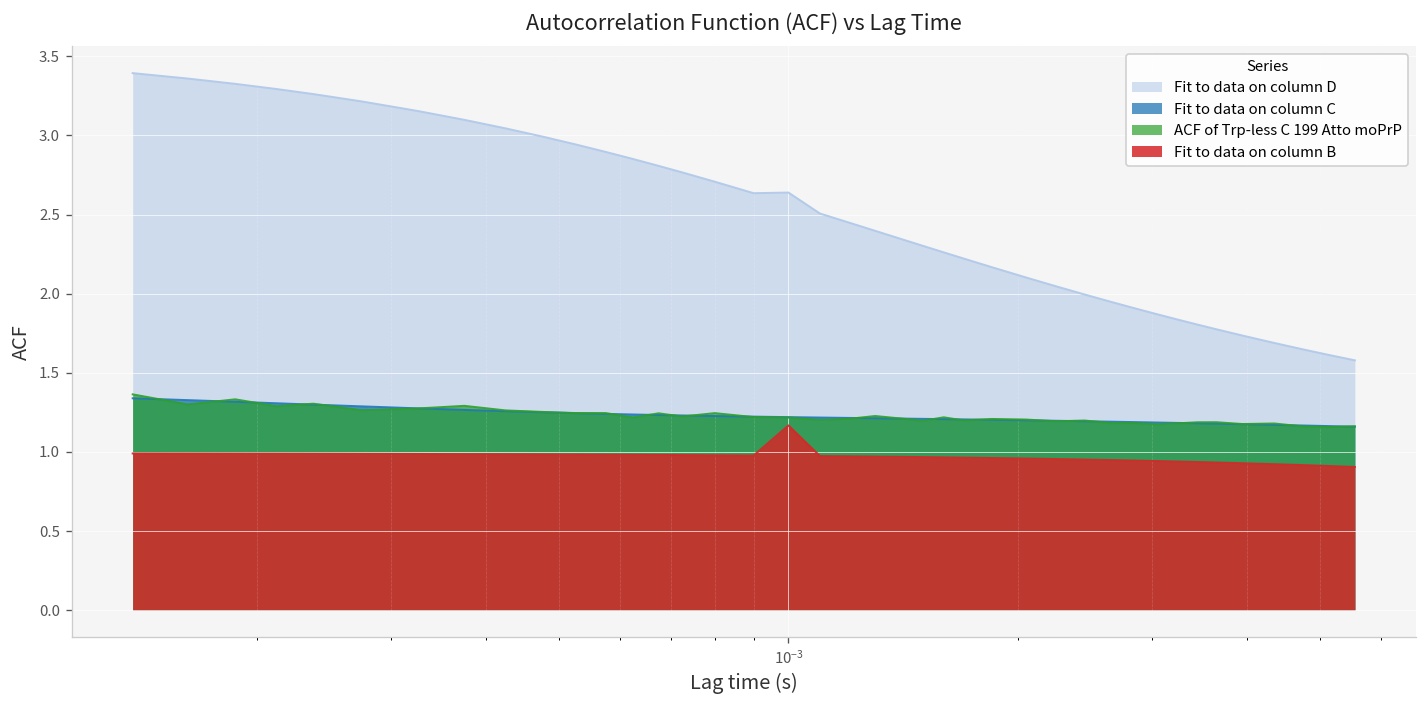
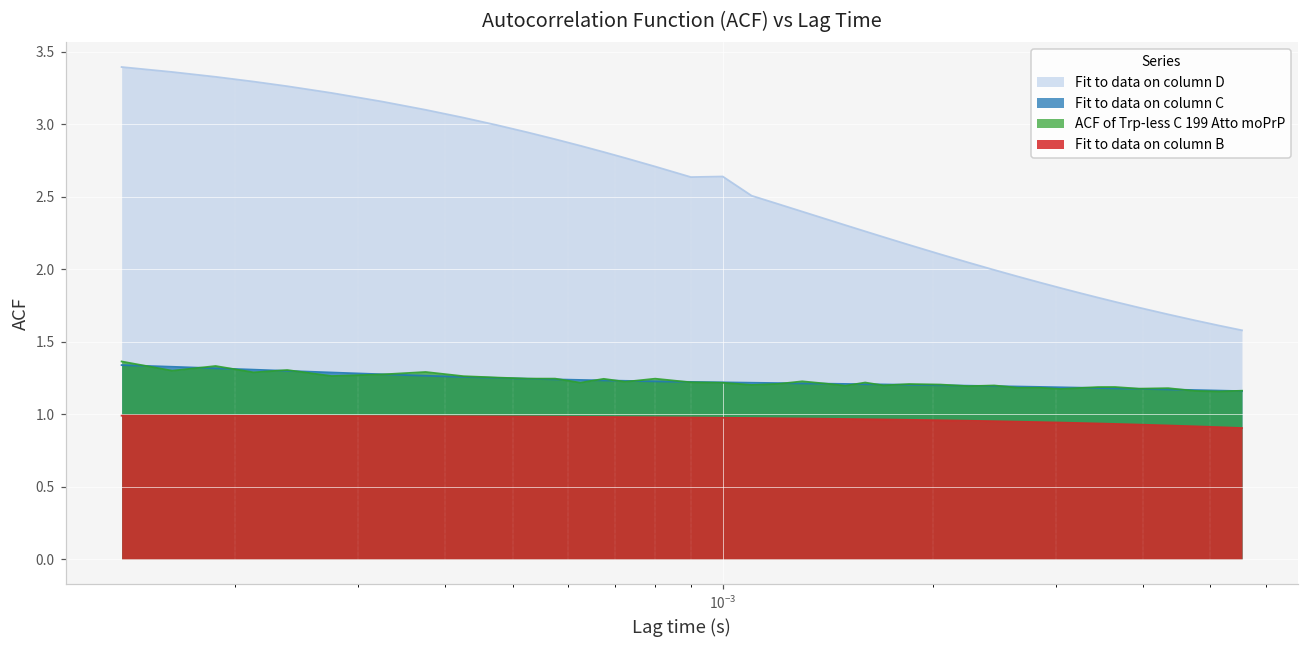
  {
    "Fit to data on column D": {
      "10^-3": 2.64
    },
    "Fit to data on column B": {
-     "10^-3": 1.17
+     "10^-3": 0.98
    }
  }
